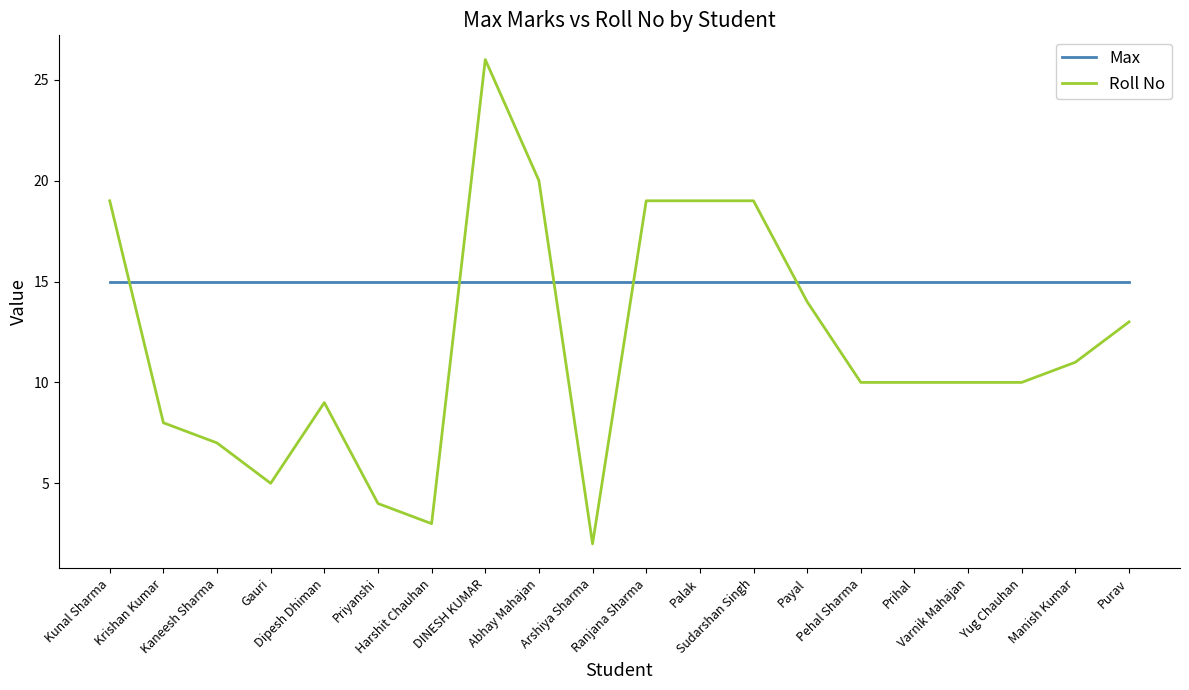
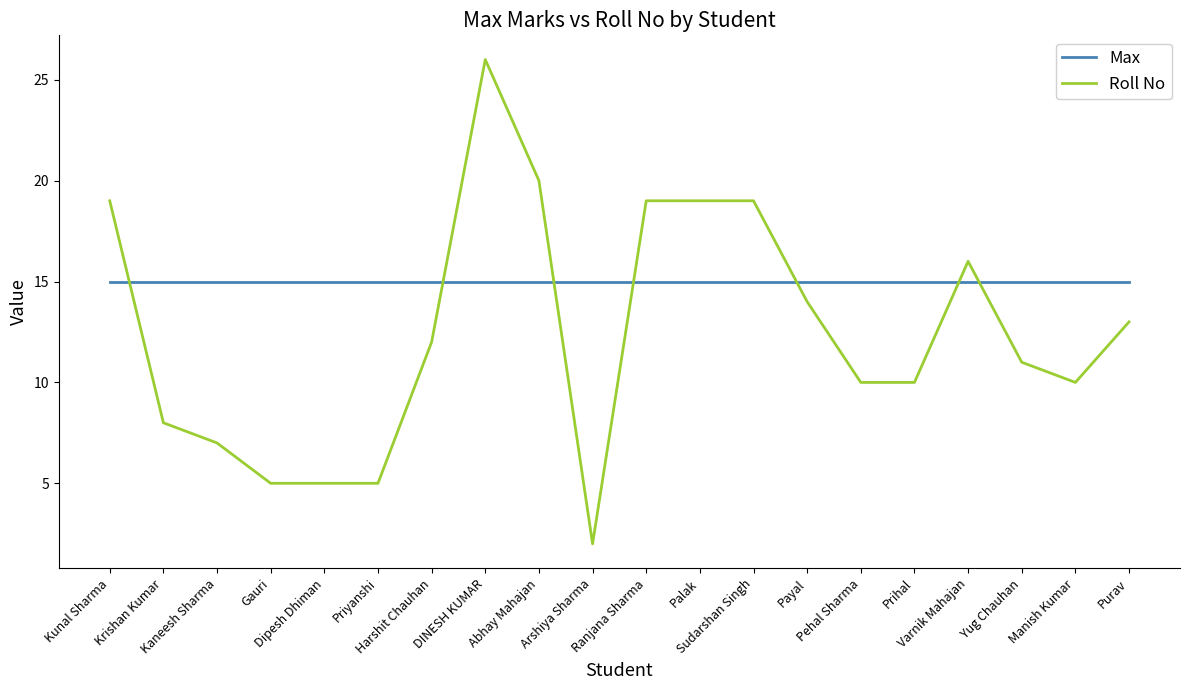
  {
    "Max": {
      "Kunal Sharma": 15,
      "Krishan Kumar": 15,
      "Kaneesh Sharma": 15,
      "Gauri": 15,
      "Dipesh Dhiman": 15,
      "Priyanshi": 15,
      "Harshit Chauhan": 15,
      "DINESH KUMAR": 15,
      "Abhay Mahajan": 15,
      "Arshiya Sharma": 15,
      "Ranjana Sharma": 15,
      "Palak": 15,
      "Sudarshan Singh": 15,
      "Payal": 15,
      "Pehal Sharma": 15,
      "Prihal": 15,
      "Varnik Mahajan": 15,
      "Yug Chauhan": 15,
      "Manish Kumar": 15,
      "Purav": 15
    },
    "Roll No": {
      "Kunal Sharma": 19,
      "Krishan Kumar": 8,
      "Kaneesh Sharma": 7,
      "Gauri": 5,
-     "Dipesh Dhiman": 9,
-     "Priyanshi": 4,
-     "Harshit Chauhan": 3,
+     "Dipesh Dhiman": 5,
+     "Priyanshi": 5,
+     "Harshit Chauhan": 12,
      "DINESH KUMAR": 26,
      "Abhay Mahajan": 20,
      "Arshiya Sharma": 2,
      "Ranjana Sharma": 19,
      "Palak": 19,
      "Sudarshan Singh": 19,
      "Payal": 14,
      "Pehal Sharma": 10,
      "Prihal": 10,
-     "Varnik Mahajan": 10,
-     "Yug Chauhan": 10,
-     "Manish Kumar": 11,
+     "Varnik Mahajan": 16,
+     "Yug Chauhan": 11,
+     "Manish Kumar": 10,
      "Purav": 13
    }
  }
